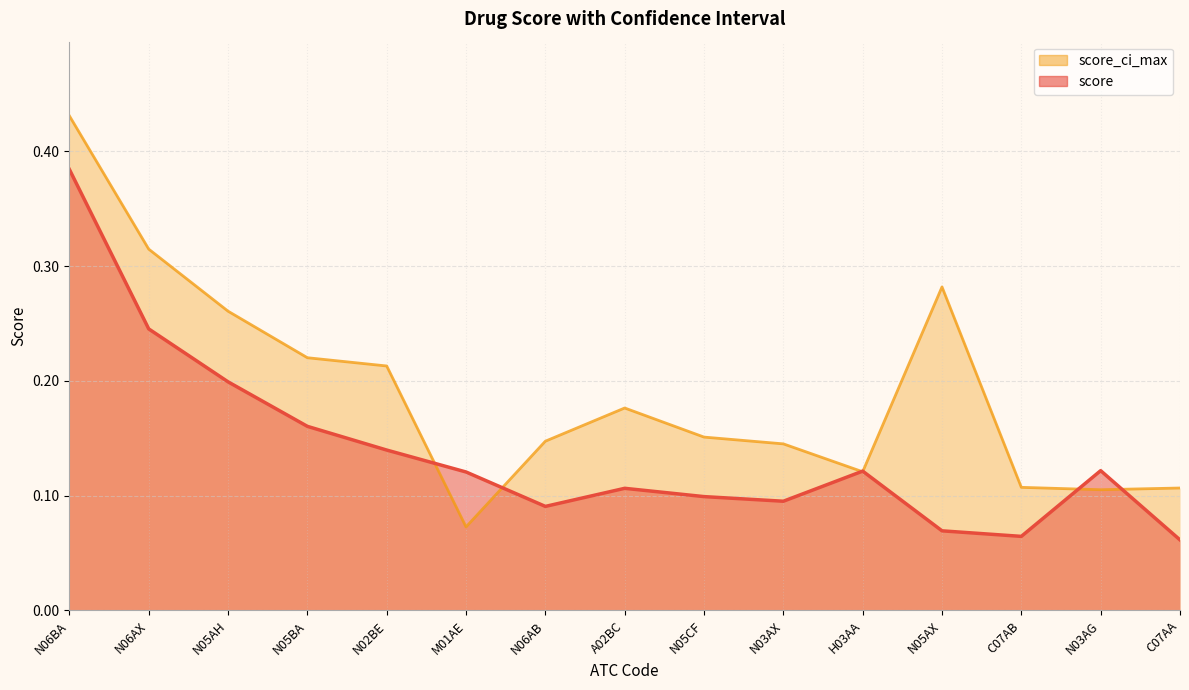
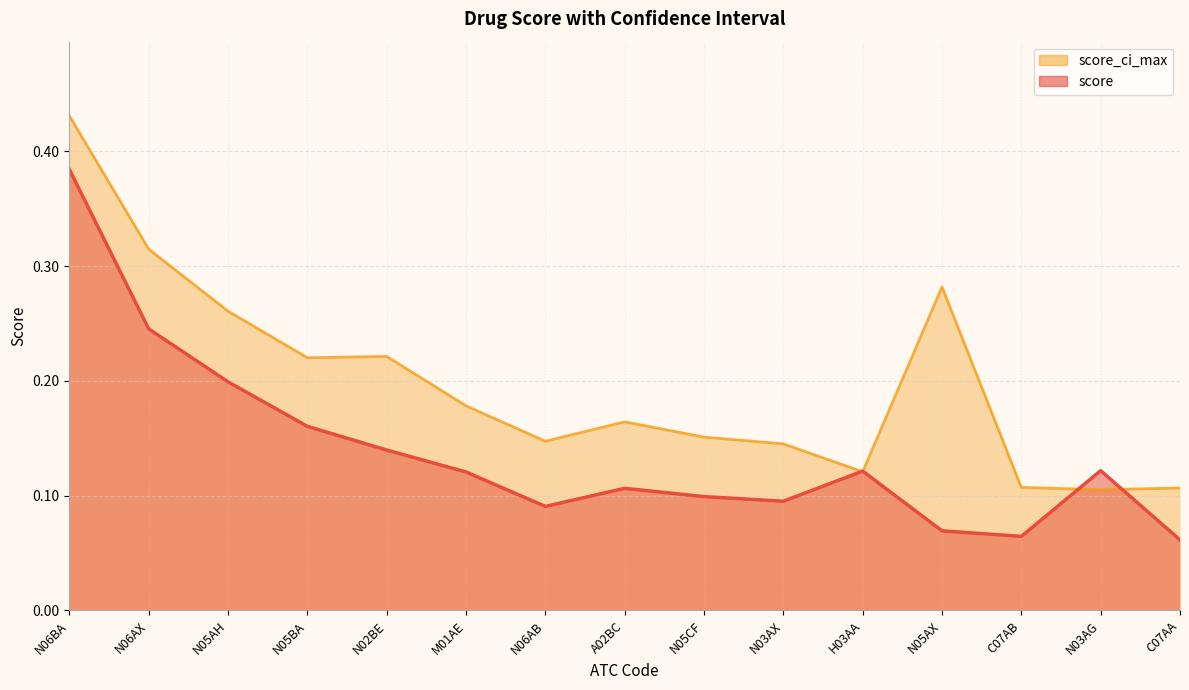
  {
    "score_ci_max": {
      "N06BA": 0.431,
      "N06AX": 0.315,
      "N05AH": 0.261,
      "N05BA": 0.220,
-     "N02BE": 0.213,
-     "M01AE": 0.073,
+     "N02BE": 0.221,
+     "M01AE": 0.178,
      "N06AB": 0.147,
-     "A02BC": 0.176,
+     "A02BC": 0.164,
      "N05CF": 0.151,
      "N03AX": 0.145,
      "N05AX": 0.282,
      "C07AB": 0.107,
      "N03AG": 0.105,
      "C07AA": 0.107
    },
    "score": {
      "N06BA": 0.384,
      "N06AX": 0.245,
      "N05AH": 0.199,
      "N05BA": 0.160,
      "N02BE": 0.140,
      "M01AE": 0.121,
      "N06AB": 0.091,
      "A02BC": 0.106,
      "N05CF": 0.099,
      "N03AX": 0.095,
      "N05AX": 0.069,
      "C07AB": 0.065,
      "N03AG": 0.122,
      "C07AA": 0.061
    }
  }
